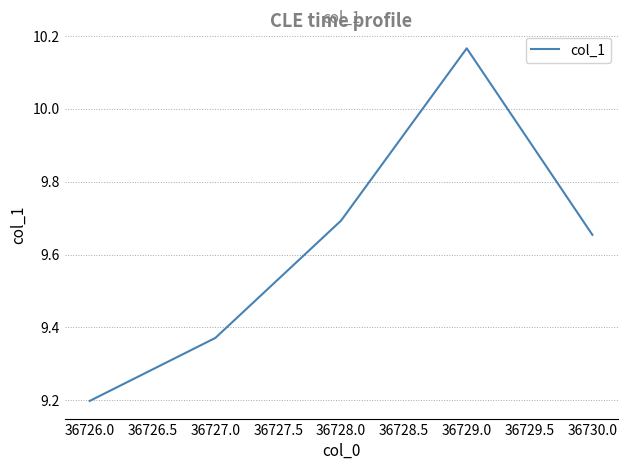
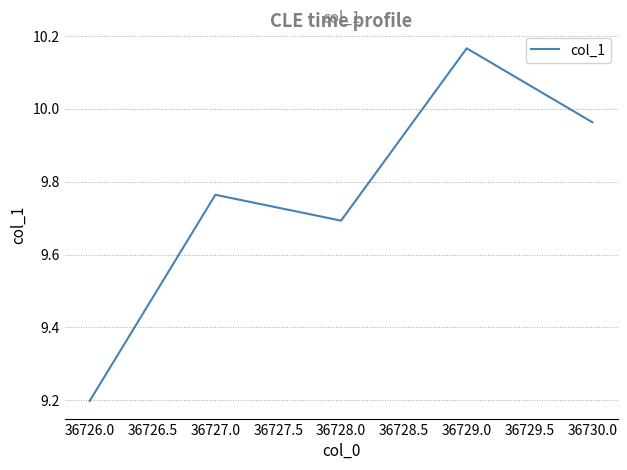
  {
    "36726.0": 9.20,
-   "36727.0": 9.37,
+   "36727.0": 9.76,
    "36728.0": 9.69,
    "36729.0": 10.17,
-   "36730.0": 9.65
+   "36730.0": 9.96
  }
